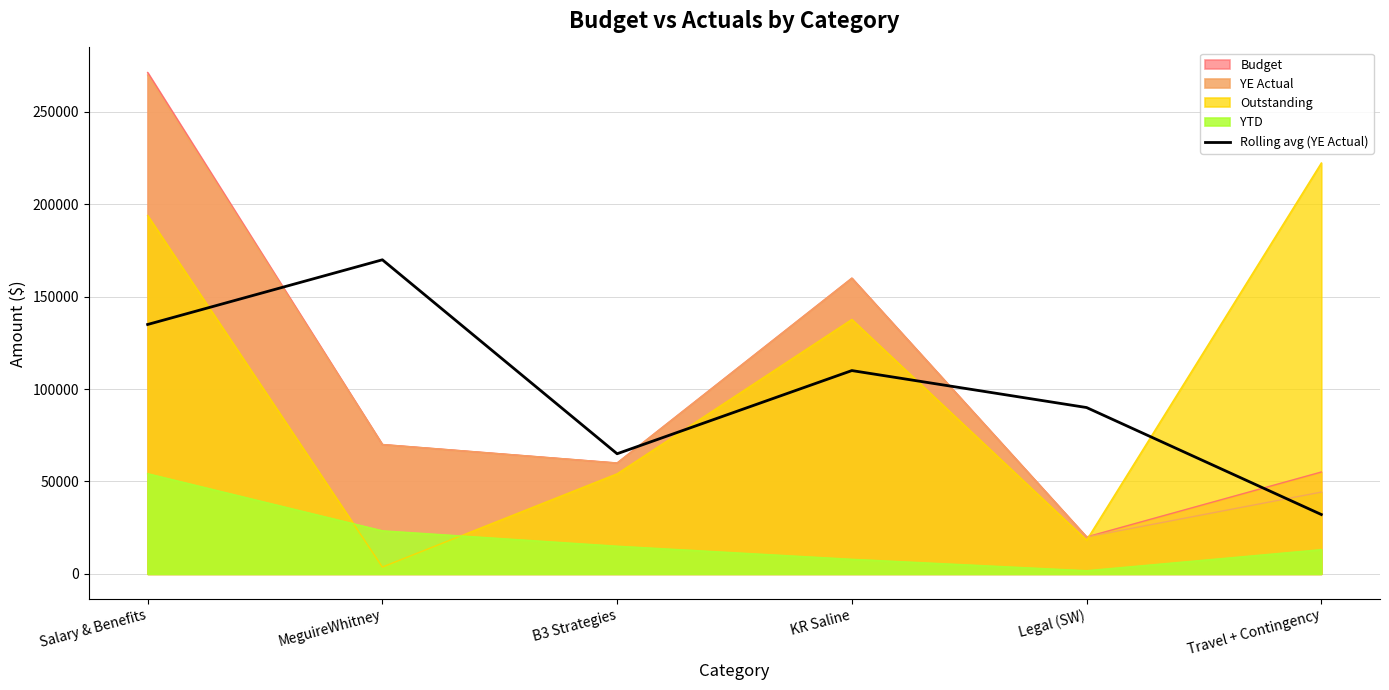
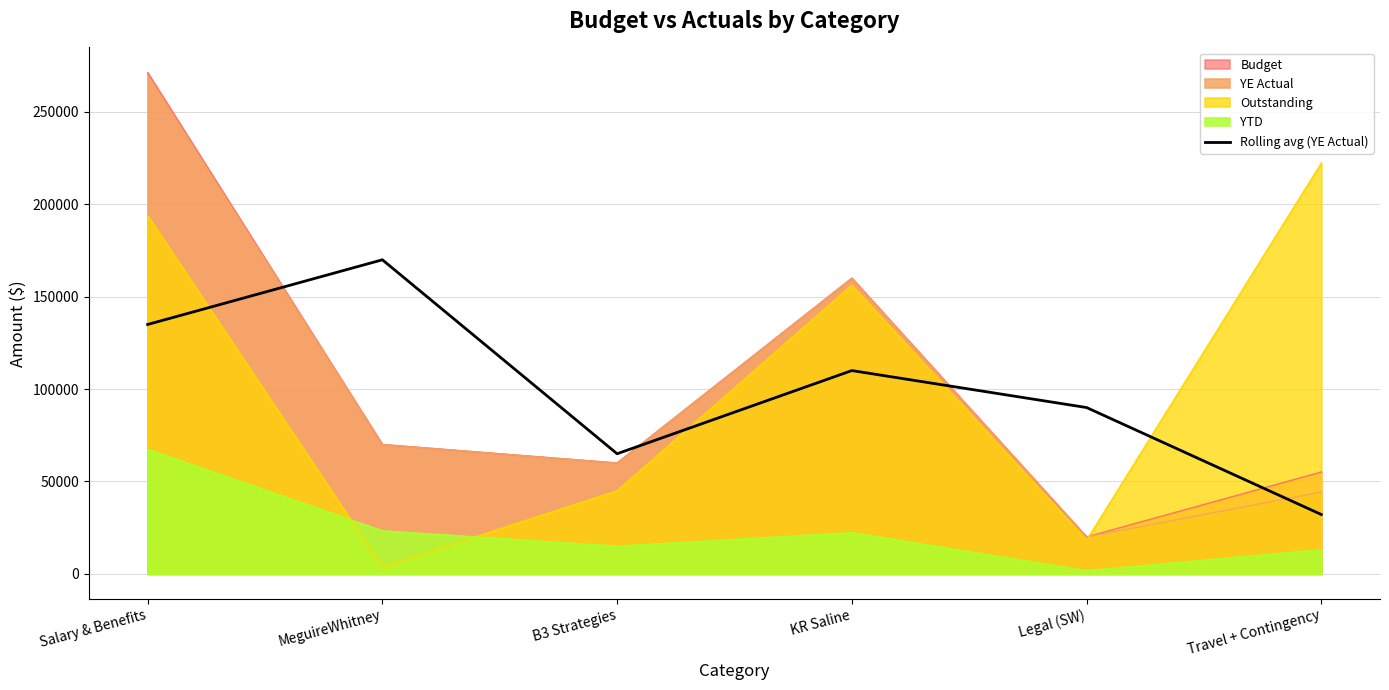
  {
    "Outstanding": {
      "Salary & Benefits": 194000,
      "MeguireWhitney": 4000,
-     "B3 Strategies": 54000,
-     "KR Saline": 138000,
+     "B3 Strategies": 45000,
+     "KR Saline": 156000,
      "Legal (SW)": 18000,
      "Travel + Contingency": 222000
    },
    "YTD": {
-     "Salary & Benefits": 54000,
+     "Salary & Benefits": 67000,
      "MeguireWhitney": 23000,
      "B3 Strategies": 15000,
-     "KR Saline": 8000,
+     "KR Saline": 22000,
      "Legal (SW)": 2000,
      "Travel + Contingency": 13000
    },
    "Rolling avg (YE Actual)": {
      "Salary & Benefits": 135000,
      "MeguireWhitney": 170000,
      "B3 Strategies": 65000,
      "KR Saline": 110000,
      "Legal (SW)": 90000,
      "Travel + Contingency": 32000
    }
  }
